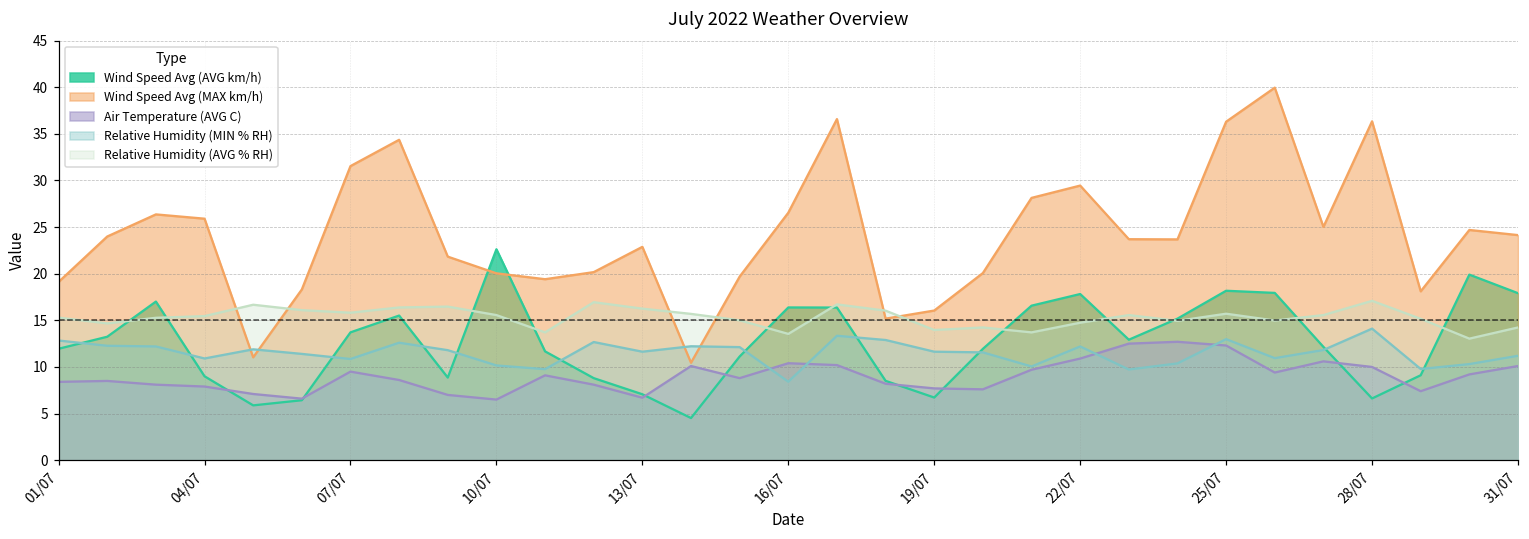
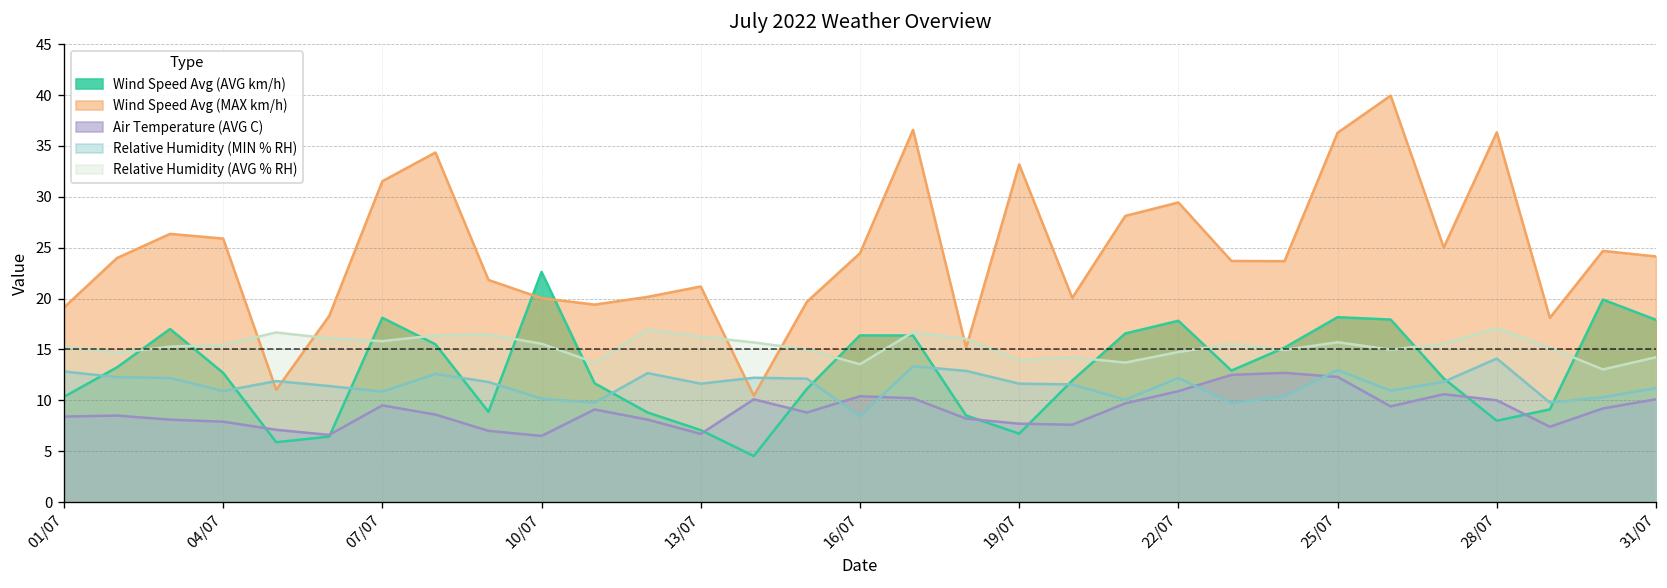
  {
    "Wind Speed Avg (AVG km/h)": {
-     "01/07": 12,
-     "04/07": 9,
-     "07/07": 14,
+     "01/07": 10,
+     "04/07": 13,
+     "07/07": 18,
      "10/07": 23,
      "13/07": 7,
      "16/07": 16,
      "19/07": 7,
      "22/07": 18,
      "25/07": 18,
-     "28/07": 7,
+     "28/07": 8,
      "31/07": 18
    },
    "Wind Speed Avg (MAX km/h)": {
      "01/07": 19,
      "04/07": 26,
      "07/07": 32,
      "10/07": 20,
-     "13/07": 23,
-     "16/07": 27,
-     "19/07": 16,
+     "13/07": 21,
+     "16/07": 24,
+     "19/07": 33,
      "22/07": 29,
      "25/07": 36,
      "28/07": 36,
      "31/07": 24
    }
  }
